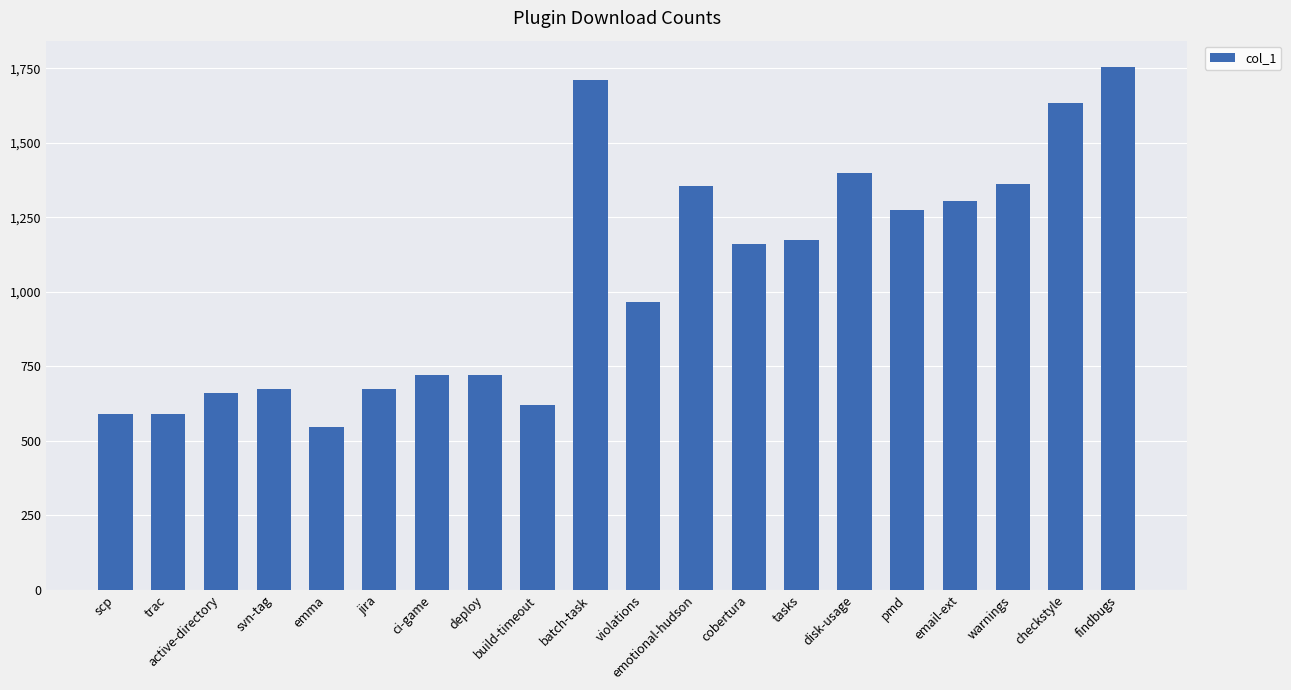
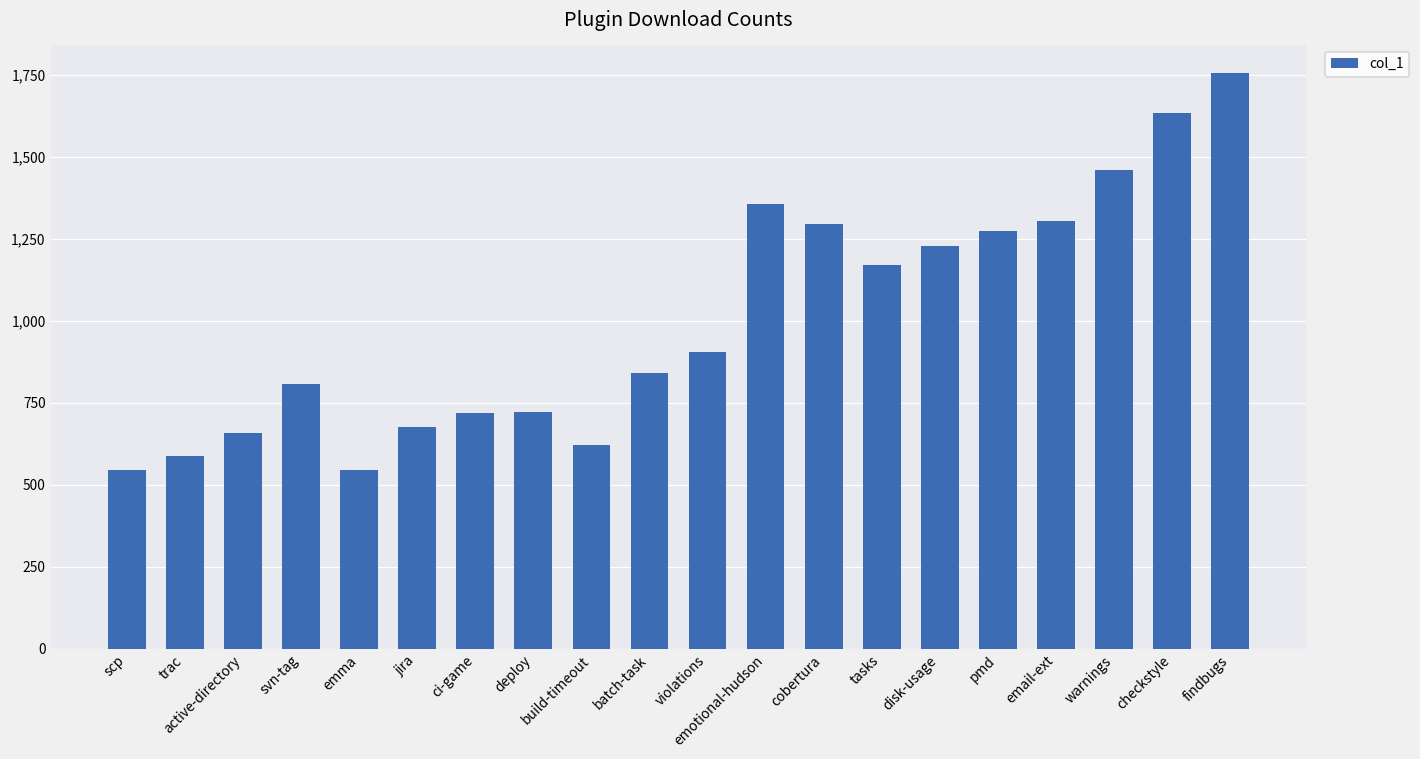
  {
-   "scp": "590",
+   "scp": "540",
    "trac": "590",
    "active-directory": "660",
-   "svn-tag": "670",
+   "svn-tag": "810",
    "emma": "550",
    "jira": "680",
    "ci-game": "720",
    "deploy": "720",
    "build-timeout": "620",
-   "batch-task": "1,710",
-   "violations": "970",
+   "batch-task": "840",
+   "violations": "900",
    "emotional-hudson": "1,360",
-   "cobertura": "1,160",
+   "cobertura": "1,300",
    "tasks": "1,170",
-   "disk-usage": "1,400",
+   "disk-usage": "1,230",
    "pmd": "1,270",
    "email-ext": "1,310",
-   "warnings": "1,360",
+   "warnings": "1,460",
    "checkstyle": "1,640",
    "findbugs": "1,760"
  }
